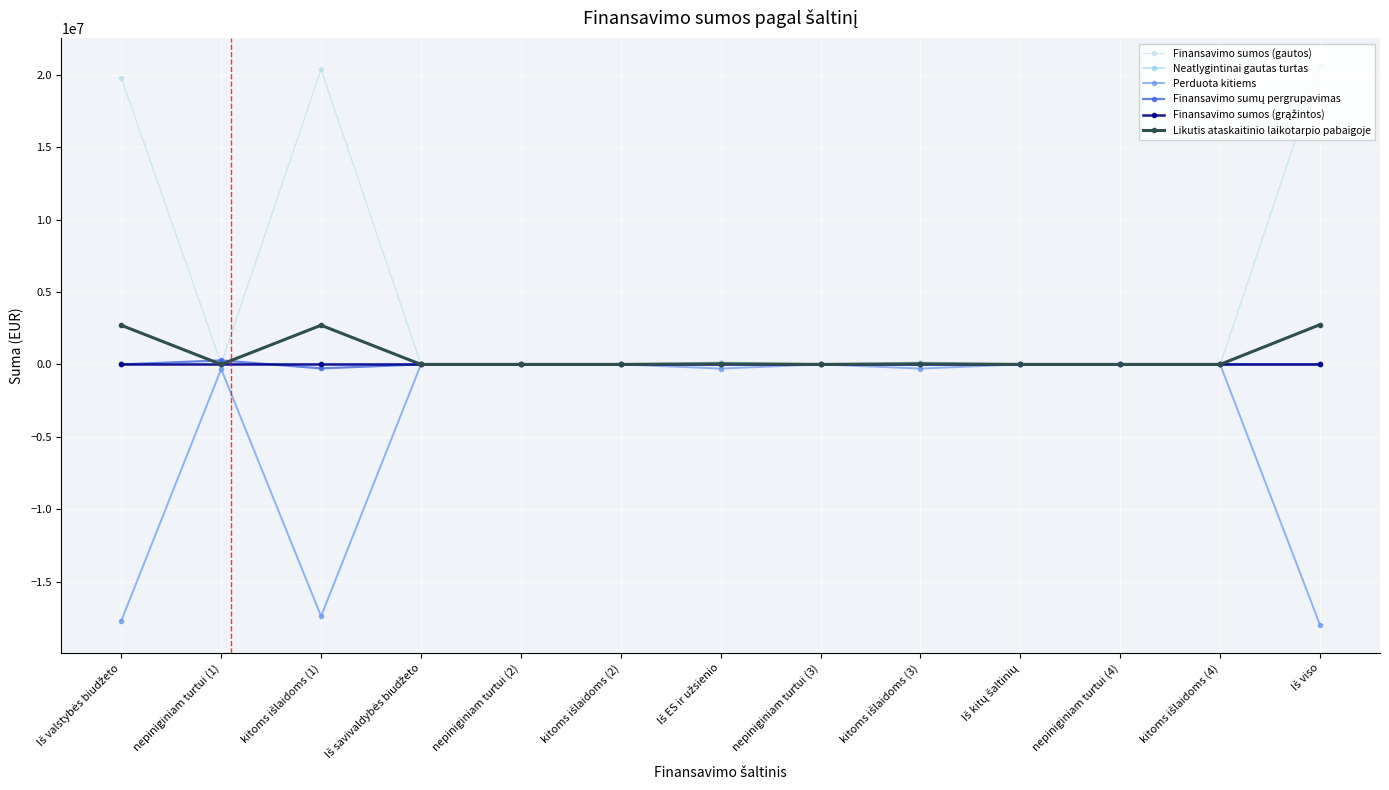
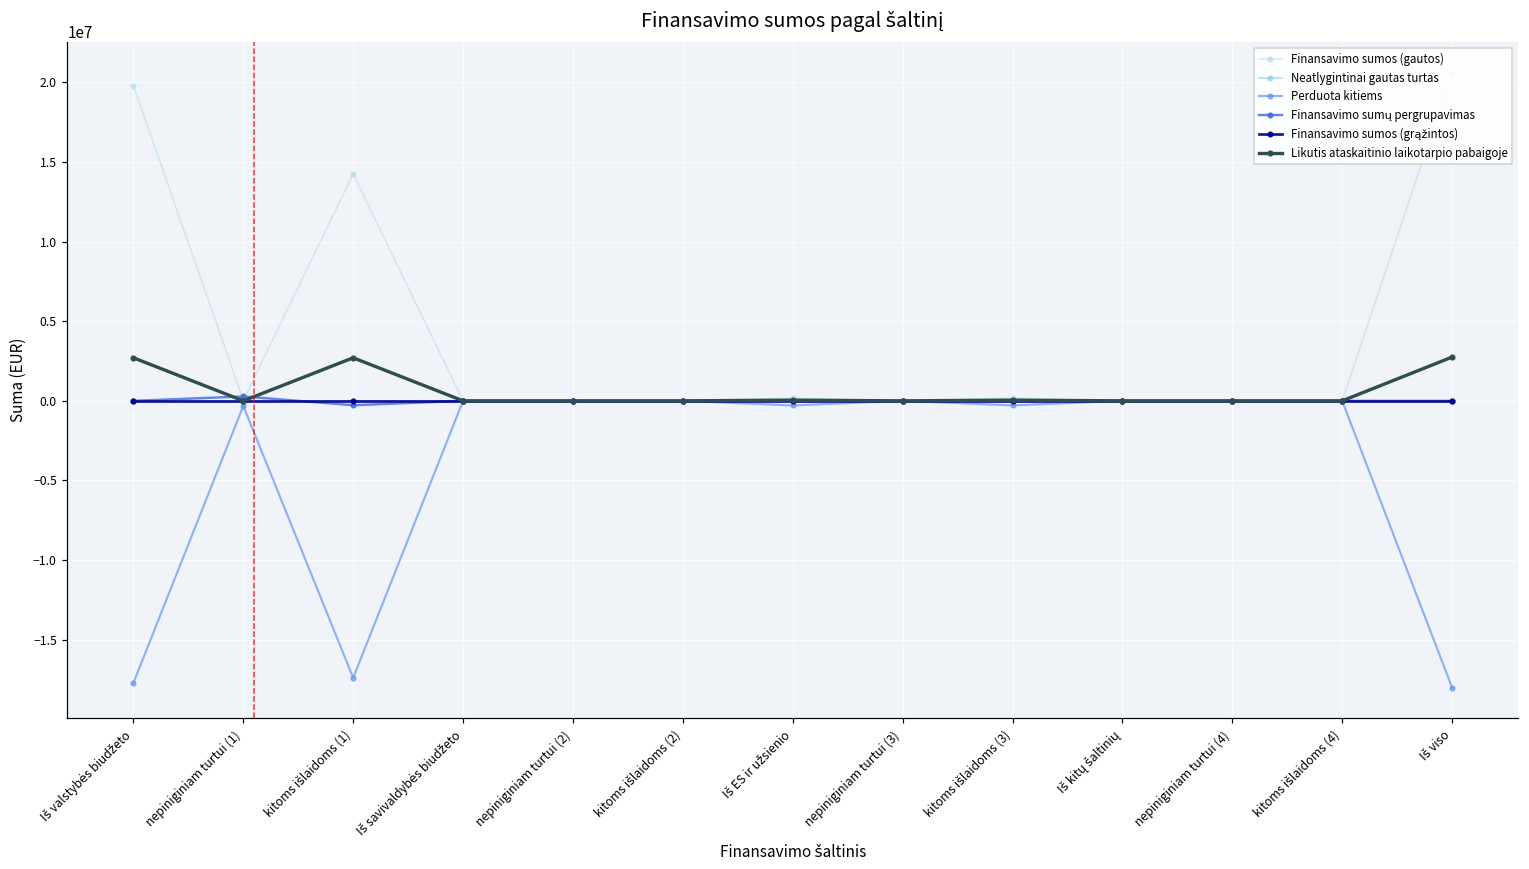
  {
    "Finansavimo sumos (gautos)": {
      "Iš valstybės biudžeto": 19800000,
-     "kitoms išlaidoms (1)": 20400000
+     "kitoms išlaidoms (1)": 14200000
    },
    "Finansavimo sumos (grąžintos)": {
      "kitoms išlaidoms (1)": 0
    },
    "Likutis ataskaitinio laikotarpio pabaigoje": {
      "Iš valstybės biudžeto": 2700000,
      "kitoms išlaidoms (1)": 2700000,
      "Iš viso": 2700000
    }
  }
